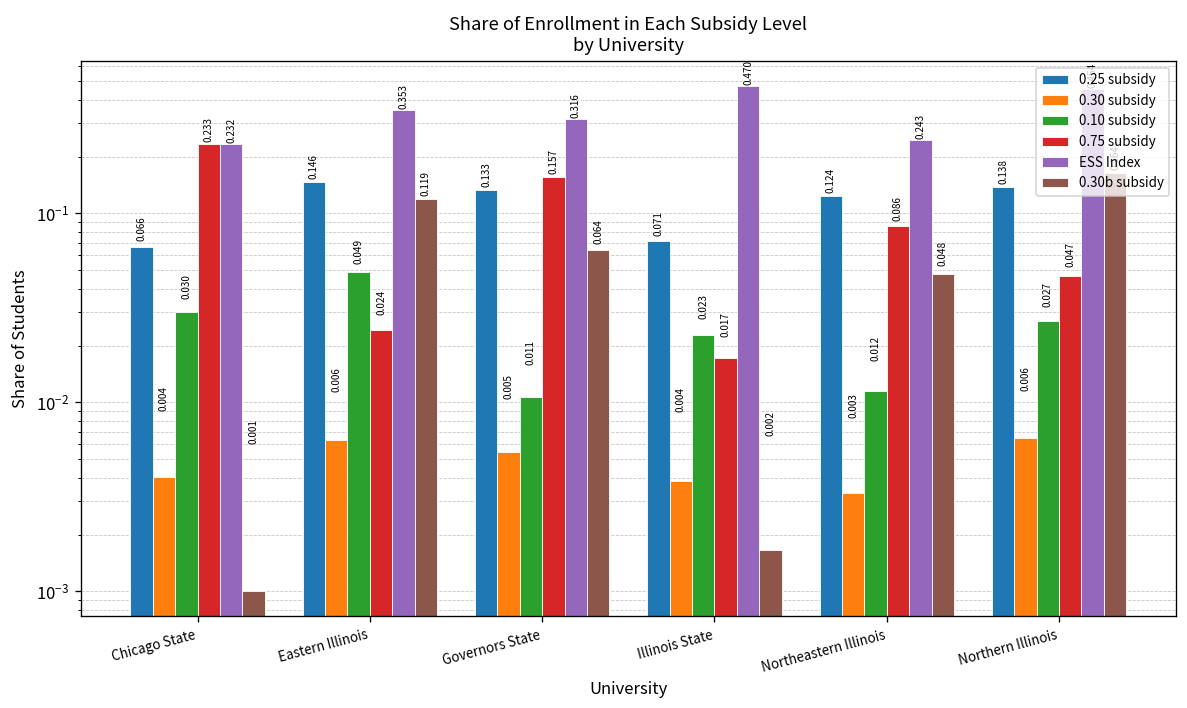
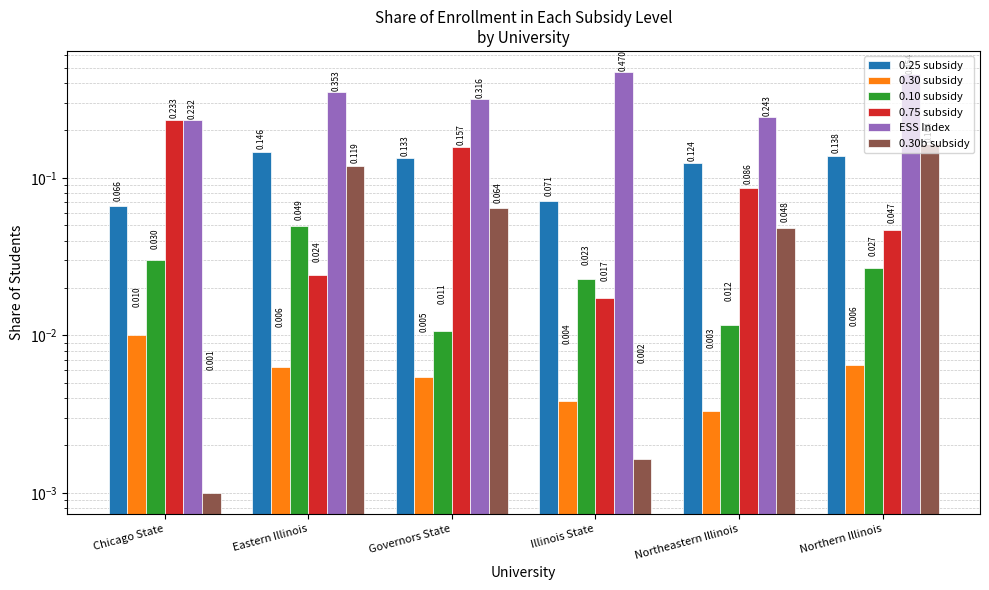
  {
    "0.25 subsidy": {
      "Chicago State": 0.066,
      "Eastern Illinois": 0.146,
      "Governors State": 0.133,
      "Illinois State": 0.071,
      "Northeastern Illinois": 0.124,
      "Northern Illinois": 0.138
    },
    "0.30 subsidy": {
-     "Chicago State": 0.004
+     "Chicago State": 0.010
    },
    "0.10 subsidy": {
      "Chicago State": 0.030,
      "Eastern Illinois": 0.049,
      "Illinois State": 0.023,
      "Northeastern Illinois": 0.012,
      "Northern Illinois": 0.027
    },
    "0.75 subsidy": {
      "Chicago State": 0.233,
      "Eastern Illinois": 0.024,
      "Governors State": 0.157,
      "Illinois State": 0.017,
      "Northeastern Illinois": 0.086,
      "Northern Illinois": 0.047
    },
    "ESS Index": {
      "Chicago State": 0.232,
      "Eastern Illinois": 0.353,
      "Governors State": 0.316,
      "Illinois State": 0.470,
      "Northeastern Illinois": 0.243
    },
    "0.30b subsidy": {
      "Eastern Illinois": 0.119,
      "Governors State": 0.064,
      "Northeastern Illinois": 0.048
    }
  }
